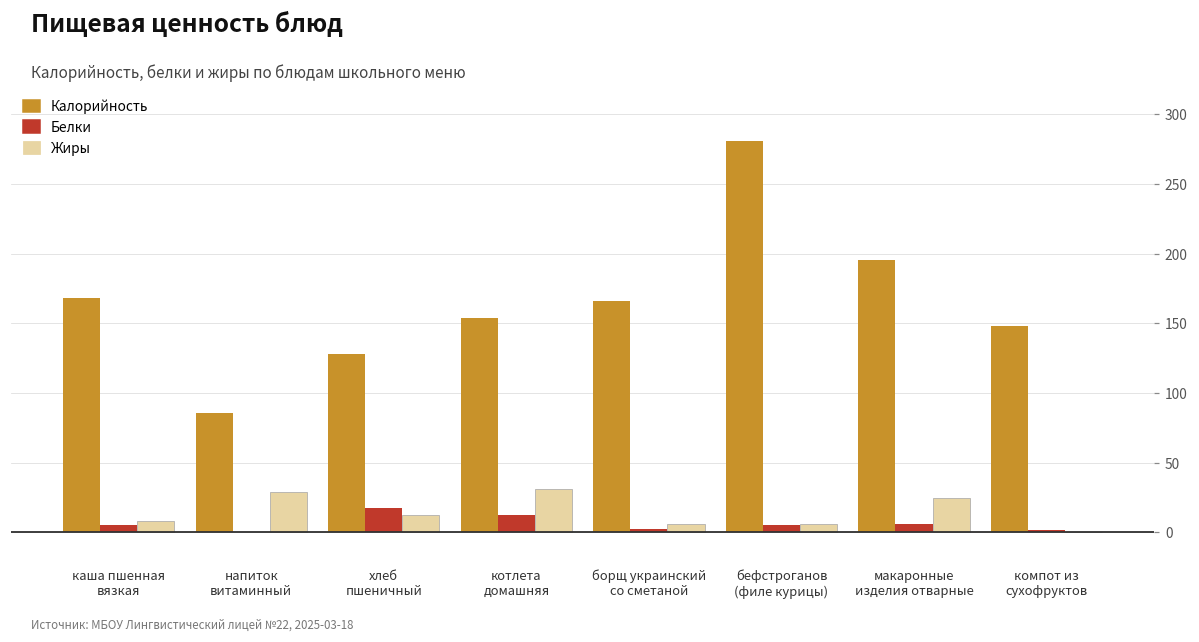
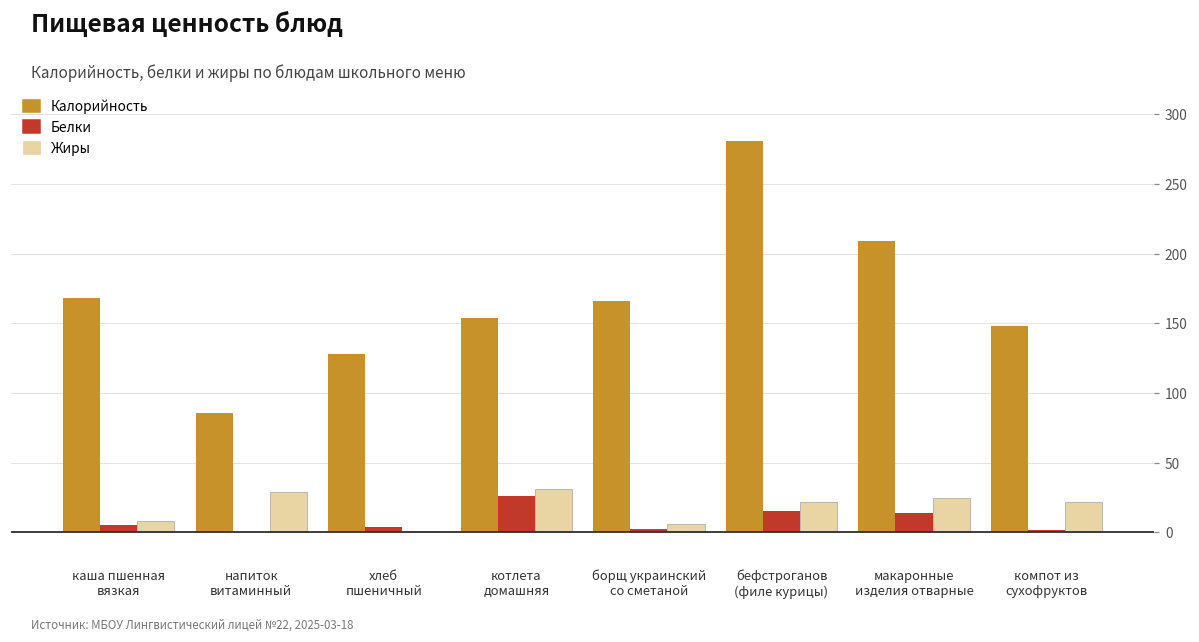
  {
    "Калорийность": {
      "каша пшенная вязкая": 168,
      "напиток витаминный": 86,
      "хлеб пшеничный": 128,
      "котлета домашняя": 154,
      "борщ украинский со сметаной": 166,
      "бефстроганов (филе курицы)": 281,
-     "макаронные изделия отварные": 196,
+     "макаронные изделия отварные": 209,
      "компот из сухофруктов": 148
    },
    "Белки": {
      "каша пшенная вязкая": 5,
-     "хлеб пшеничный": 18,
-     "котлета домашняя": 12,
+     "хлеб пшеничный": 4,
+     "котлета домашняя": 26,
      "борщ украинский со сметаной": 2,
-     "бефстроганов (филе курицы)": 6,
-     "макаронные изделия отварные": 6
+     "бефстроганов (филе курицы)": 15,
+     "макаронные изделия отварные": 14
    },
    "Жиры": {
      "каша пшенная вязкая": 8,
      "напиток витаминный": 29,
-     "хлеб пшеничный": 13,
+     "хлеб пшеничный": 1,
      "котлета домашняя": 31,
      "борщ украинский со сметаной": 6,
-     "бефстроганов (филе курицы)": 6,
+     "бефстроганов (филе курицы)": 22,
      "макаронные изделия отварные": 25,
-     "компот из сухофруктов": 0
+     "компот из сухофруктов": 22
    }
  }
